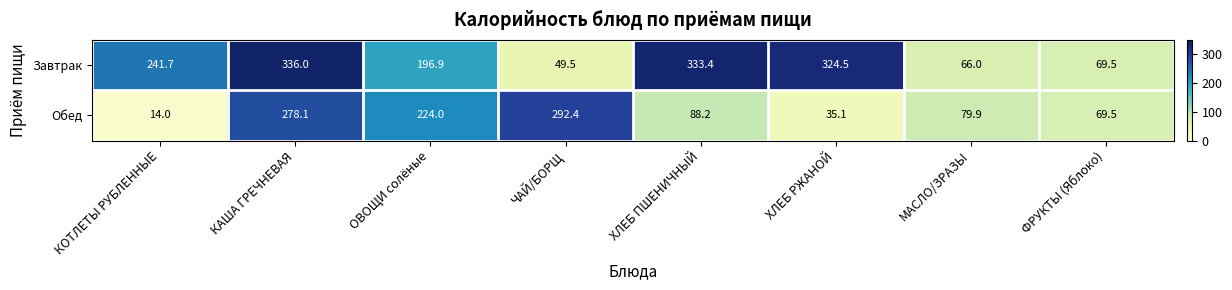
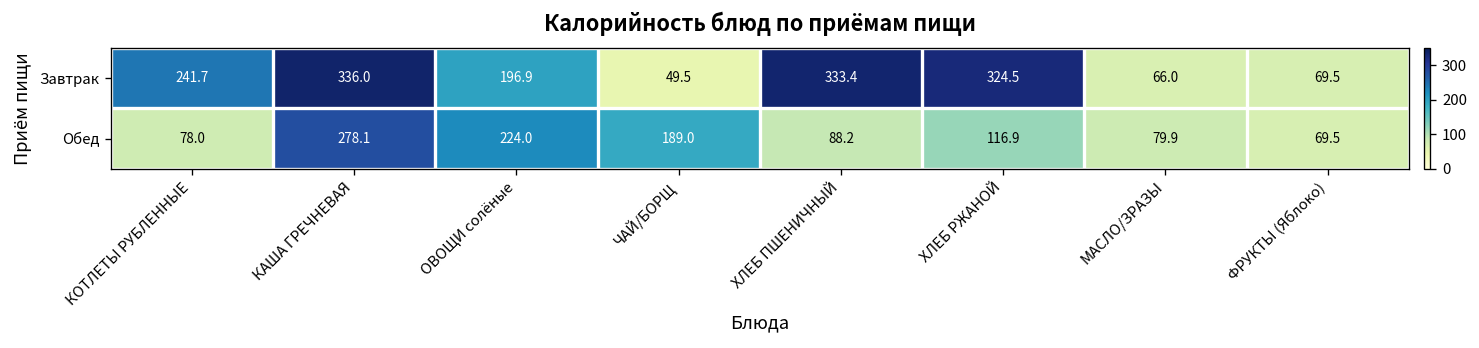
  {
    "Завтрак": {
      "КОТЛЕТЫ РУБЛЕННЫЕ": 241.7,
      "КАША ГРЕЧНЕВАЯ": 336.0,
      "ОВОЩИ солёные": 196.9,
      "ЧАЙ/БОРЩ": 49.5,
      "ХЛЕБ ПШЕНИЧНЫЙ": 333.4,
      "ХЛЕБ РЖАНОЙ": 324.5,
      "МАСЛО/ЗРАЗЫ": 66.0,
      "ФРУКТЫ (Яблоко)": 69.5
    },
    "Обед": {
-     "КОТЛЕТЫ РУБЛЕННЫЕ": 14.0,
+     "КОТЛЕТЫ РУБЛЕННЫЕ": 78.0,
      "КАША ГРЕЧНЕВАЯ": 278.1,
      "ОВОЩИ солёные": 224.0,
-     "ЧАЙ/БОРЩ": 292.4,
+     "ЧАЙ/БОРЩ": 189.0,
      "ХЛЕБ ПШЕНИЧНЫЙ": 88.2,
-     "ХЛЕБ РЖАНОЙ": 35.1,
+     "ХЛЕБ РЖАНОЙ": 116.9,
      "МАСЛО/ЗРАЗЫ": 79.9,
      "ФРУКТЫ (Яблоко)": 69.5
    }
  }
